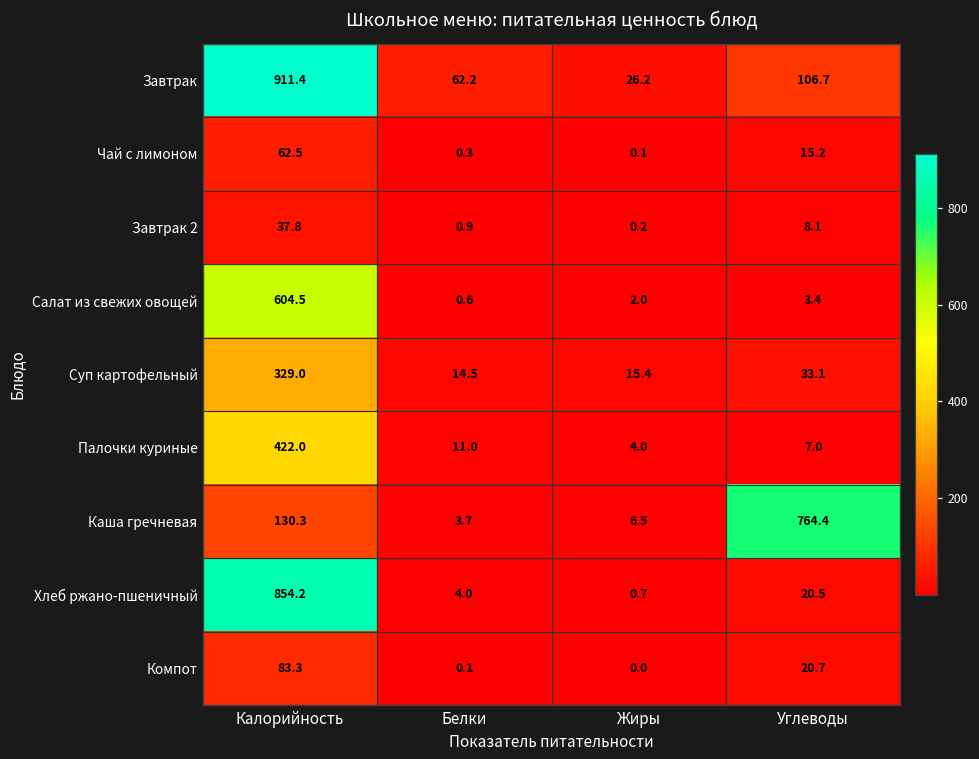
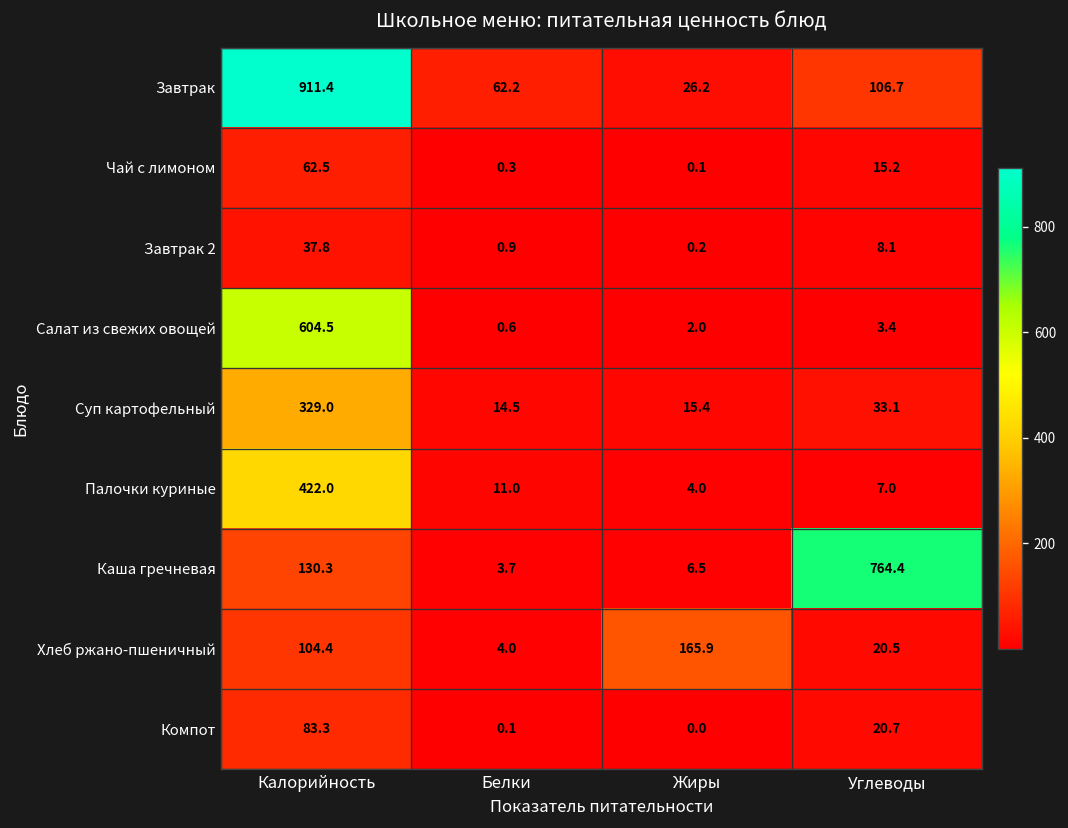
  {
    "Завтрак": {
      "Калорийность": 911.4,
      "Белки": 62.2,
      "Жиры": 26.2,
      "Углеводы": 106.7
    },
    "Чай с лимоном": {
      "Калорийность": 62.5,
      "Белки": 0.3,
      "Жиры": 0.1,
      "Углеводы": 15.2
    },
    "Завтрак 2": {
      "Калорийность": 37.8,
      "Белки": 0.9,
      "Жиры": 0.2,
      "Углеводы": 8.1
    },
    "Салат из свежих овощей": {
      "Калорийность": 604.5,
      "Белки": 0.6,
      "Жиры": 2.0,
      "Углеводы": 3.4
    },
    "Суп картофельный": {
      "Калорийность": 329.0,
      "Белки": 14.5,
      "Жиры": 15.4,
      "Углеводы": 33.1
    },
    "Палочки куриные": {
      "Калорийность": 422.0,
      "Белки": 11.0,
      "Жиры": 4.0,
      "Углеводы": 7.0
    },
    "Каша гречневая": {
      "Калорийность": 130.3,
      "Белки": 3.7,
      "Жиры": 6.5,
      "Углеводы": 764.4
    },
    "Хлеб ржано-пшеничный": {
-     "Калорийность": 854.2,
+     "Калорийность": 104.4,
      "Белки": 4.0,
-     "Жиры": 0.7,
+     "Жиры": 165.9,
      "Углеводы": 20.5
    },
    "Компот": {
      "Калорийность": 83.3,
      "Белки": 0.1,
      "Жиры": 0.0,
      "Углеводы": 20.7
    }
  }
